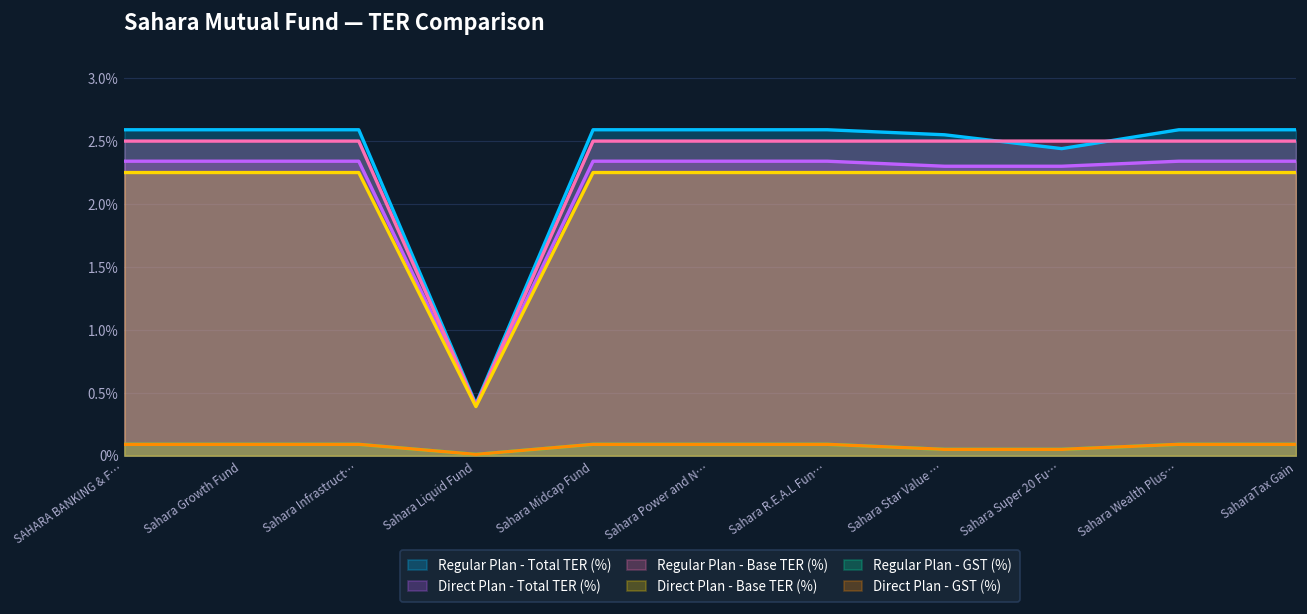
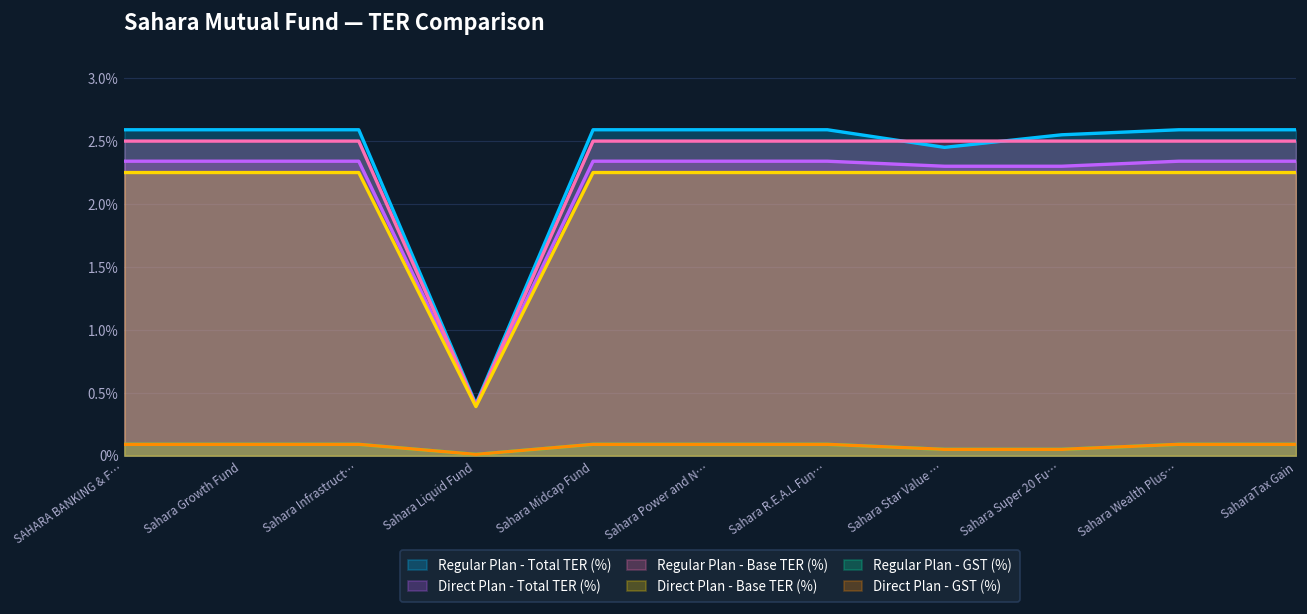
  {
    "Regular Plan - Total TER (%)": {
      "SAHARA BANKING & F…": "2.59%",
      "Sahara Growth Fund": "2.59%",
      "Sahara Infrastruct…": "2.59%",
      "Sahara Midcap Fund": "2.59%",
      "Sahara Power and N…": "2.59%",
      "Sahara R.E.A.L Fun…": "2.59%",
-     "Sahara Star Value …": "2.55%",
-     "Sahara Super 20 Fu…": "2.44%",
+     "Sahara Star Value …": "2.45%",
+     "Sahara Super 20 Fu…": "2.55%",
      "Sahara Wealth Plus…": "2.59%",
      "SaharaTax Gain": "2.59%"
    }
  }
